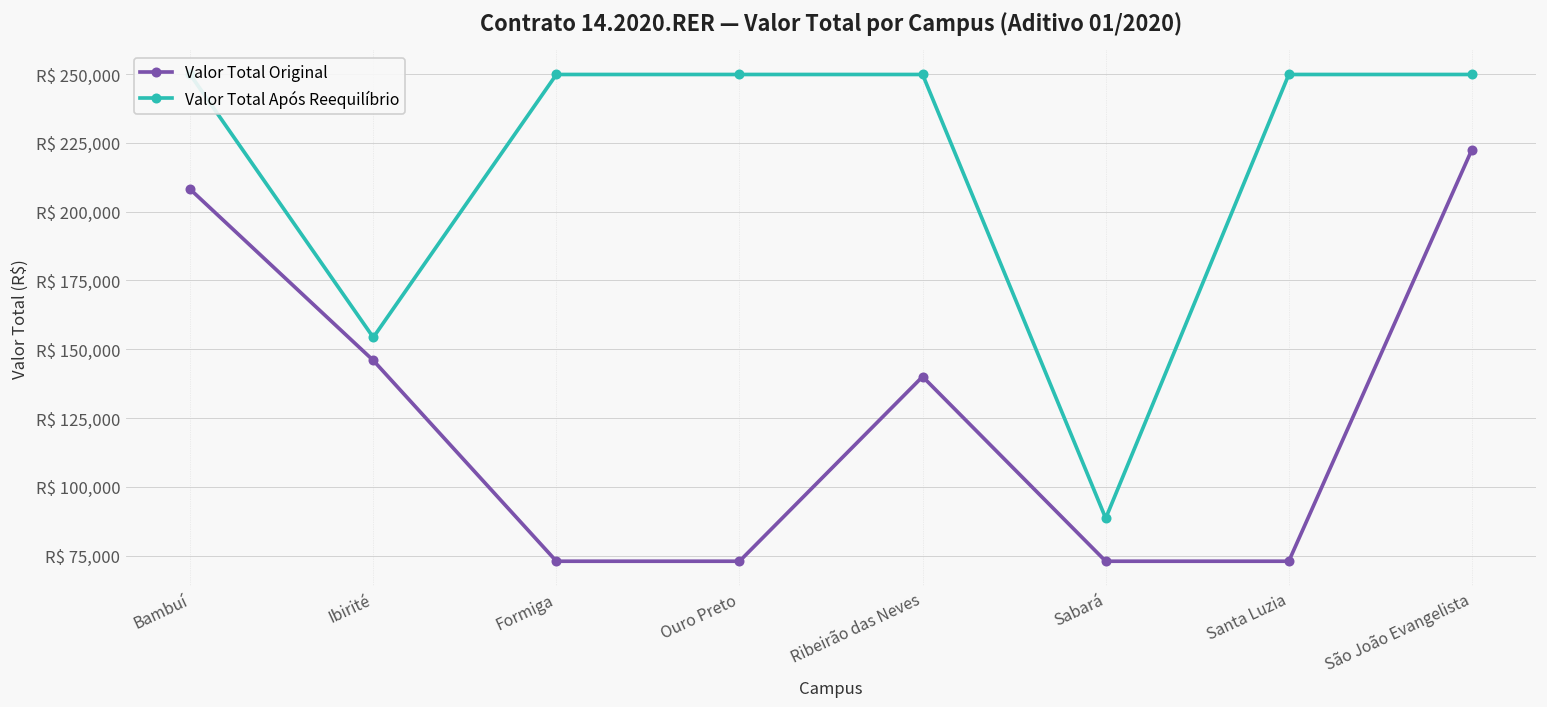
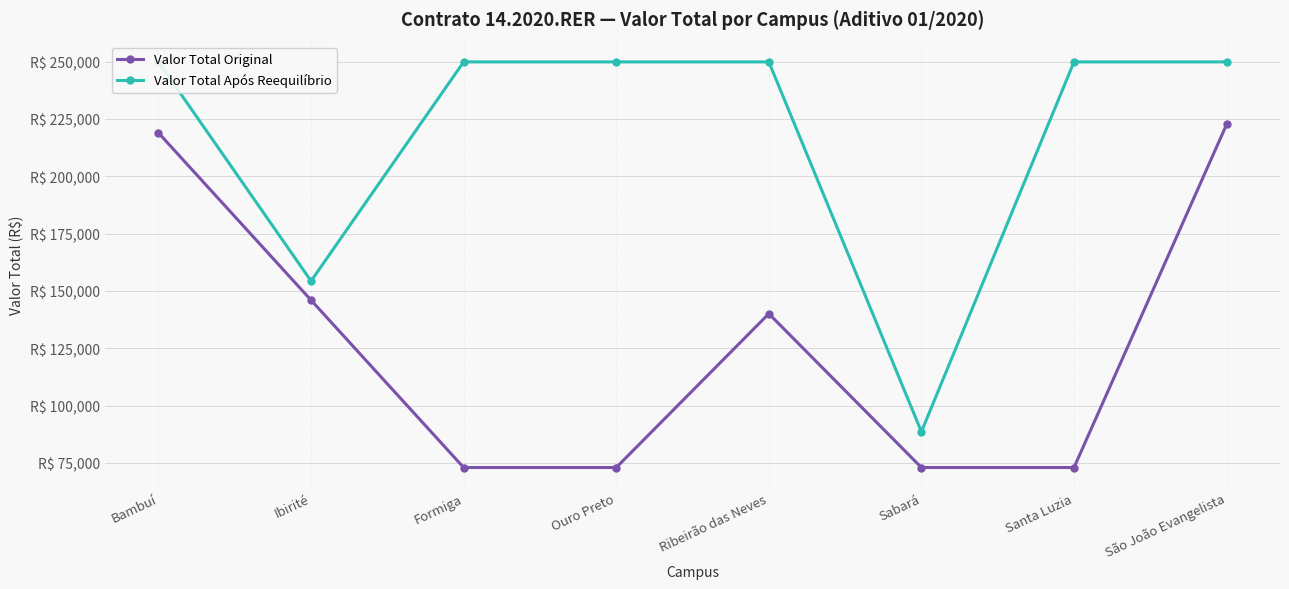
  {
    "Valor Total Original": {
-     "Bambuí": "R$ 208,000",
+     "Bambuí": "R$ 219,000",
      "Ibirité": "R$ 146,000",
      "Formiga": "R$ 73,000",
      "Ouro Preto": "R$ 73,000",
      "Ribeirão das Neves": "R$ 140,000",
      "Sabará": "R$ 73,000",
      "Santa Luzia": "R$ 73,000",
      "São João Evangelista": "R$ 223,000"
    },
    "Valor Total Após Reequilíbrio": {
      "Ibirité": "R$ 154,000",
      "Formiga": "R$ 250,000",
      "Ouro Preto": "R$ 250,000",
      "Ribeirão das Neves": "R$ 250,000",
      "Sabará": "R$ 89,000",
      "Santa Luzia": "R$ 250,000",
      "São João Evangelista": "R$ 250,000"
    }
  }
